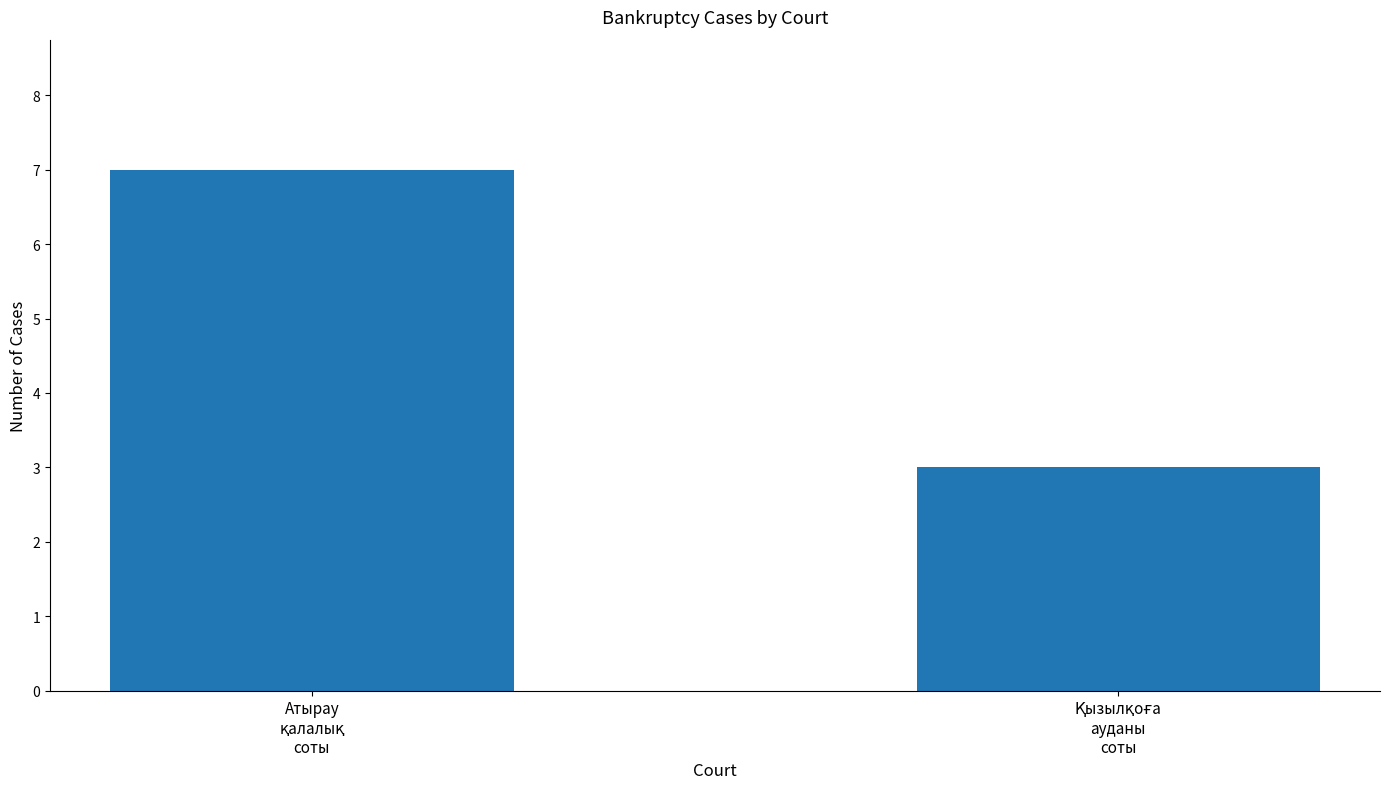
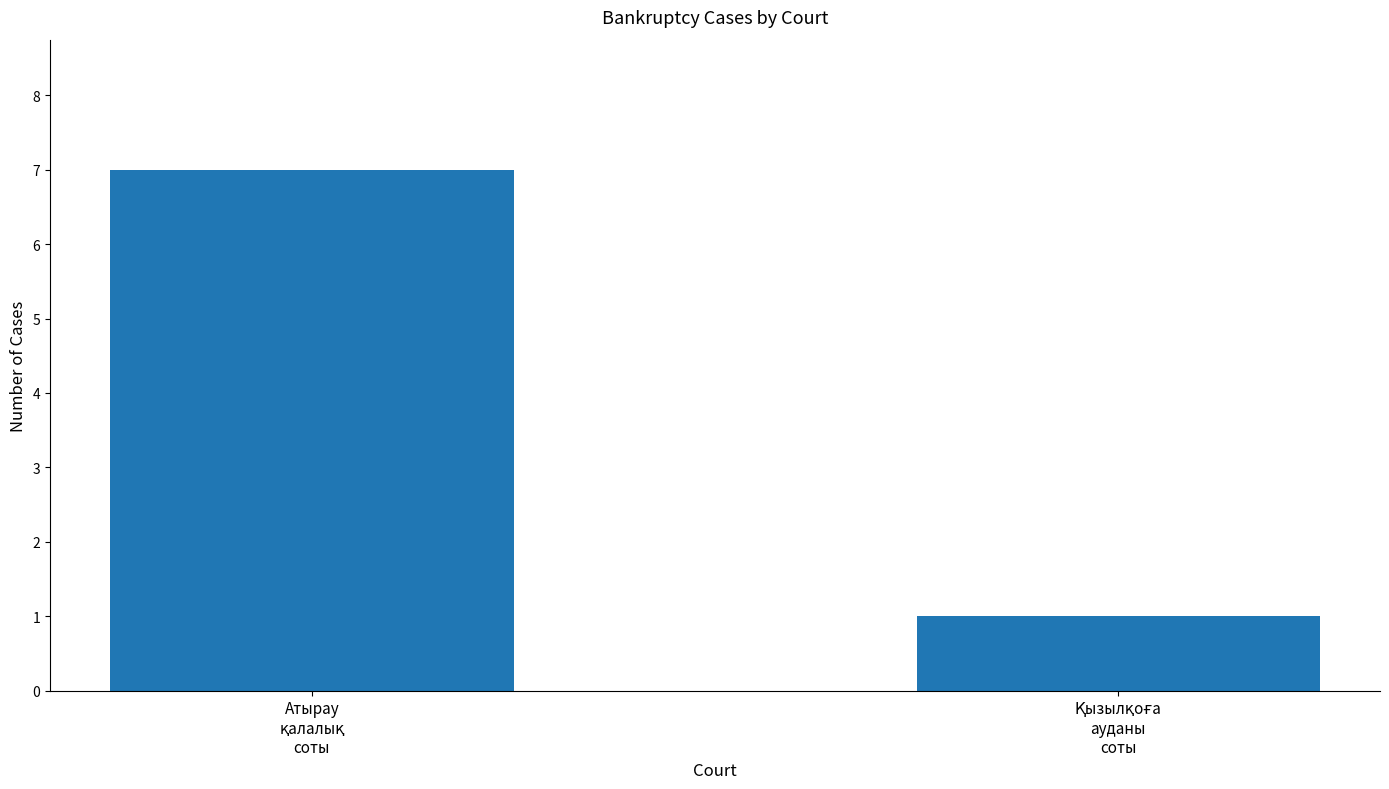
  {
    "Атырау қалалық соты": 7,
-   "Қызылқоға ауданы соты": 3
+   "Қызылқоға ауданы соты": 1
  }
